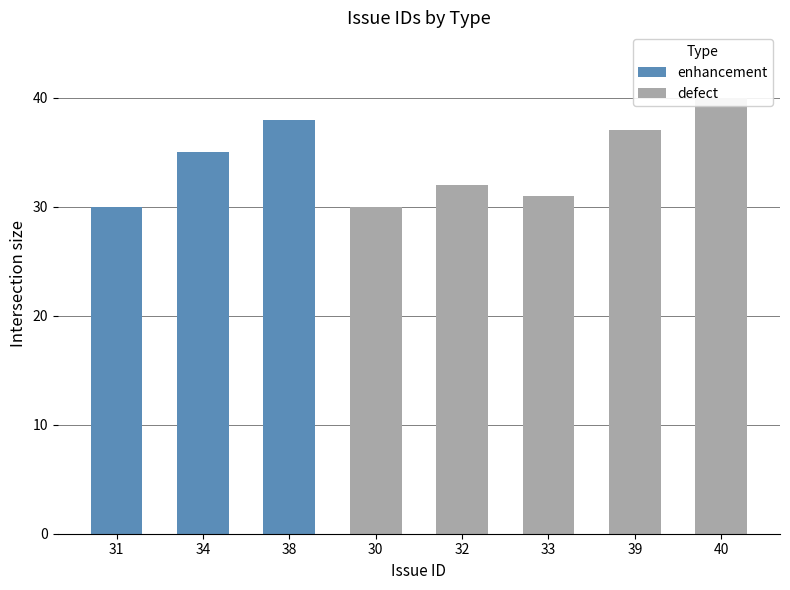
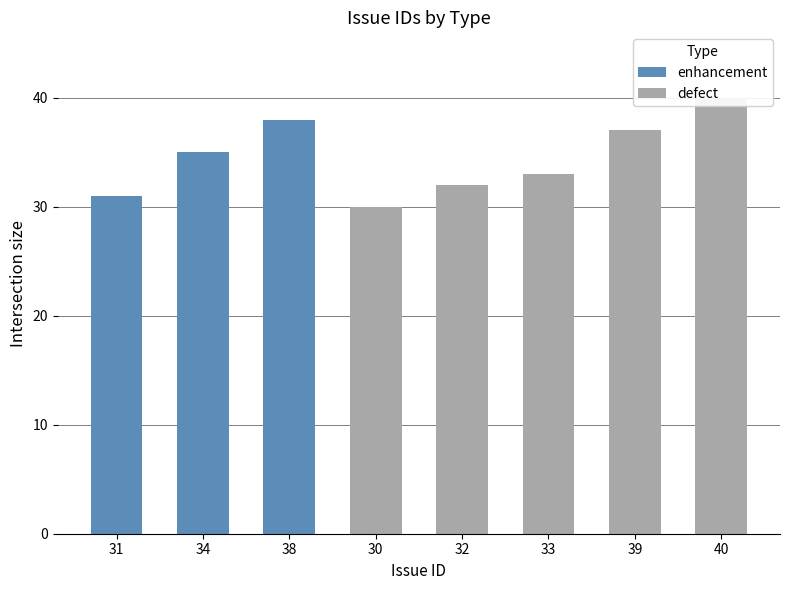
  {
    "enhancement": {
-     "31": 30,
+     "31": 31,
      "34": 35,
      "38": 38
    },
    "defect": {
      "30": 30,
      "32": 32,
-     "33": 31,
+     "33": 33,
      "39": 37
    }
  }
